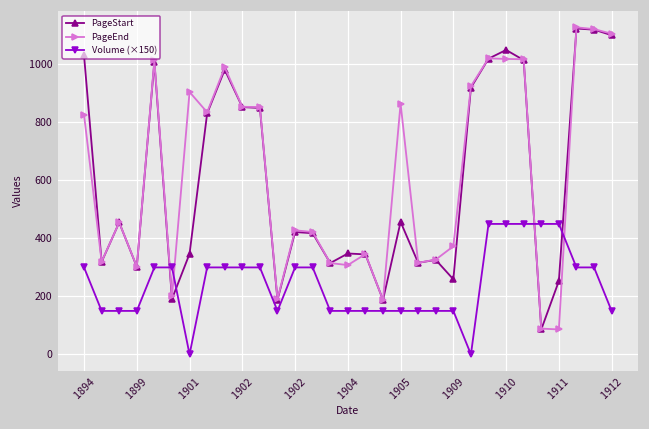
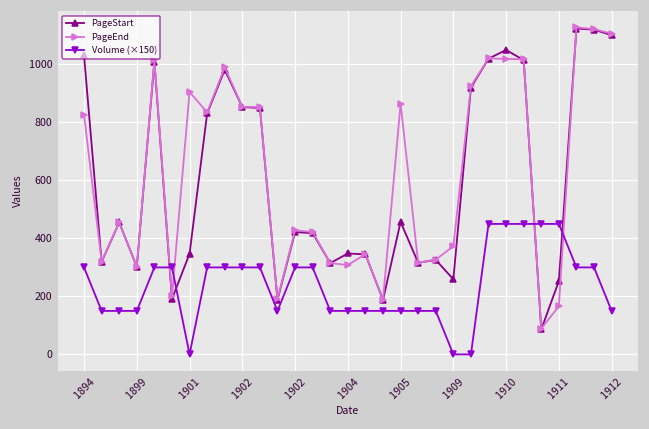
  {
    "PageStart": {
      "1901": 350,
      "1904": 350,
      "1905": 460,
      "1909": 260,
      "1910": 1050,
      "1911": 250
    },
    "PageEnd": {
      "1894": 830,
      "1901": 910,
      "1904": 310,
      "1905": 870,
      "1909": 370,
      "1910": 1020,
-     "1911": 90
+     "1911": 170
    },
    "Volume (×150)": {
      "1894": 300,
      "1899": 150,
      "1901": 0,
      "1904": 150,
      "1905": 150,
-     "1909": 150,
+     "1909": 0,
      "1910": 450,
      "1911": 450,
      "1912": 150
    }
  }
